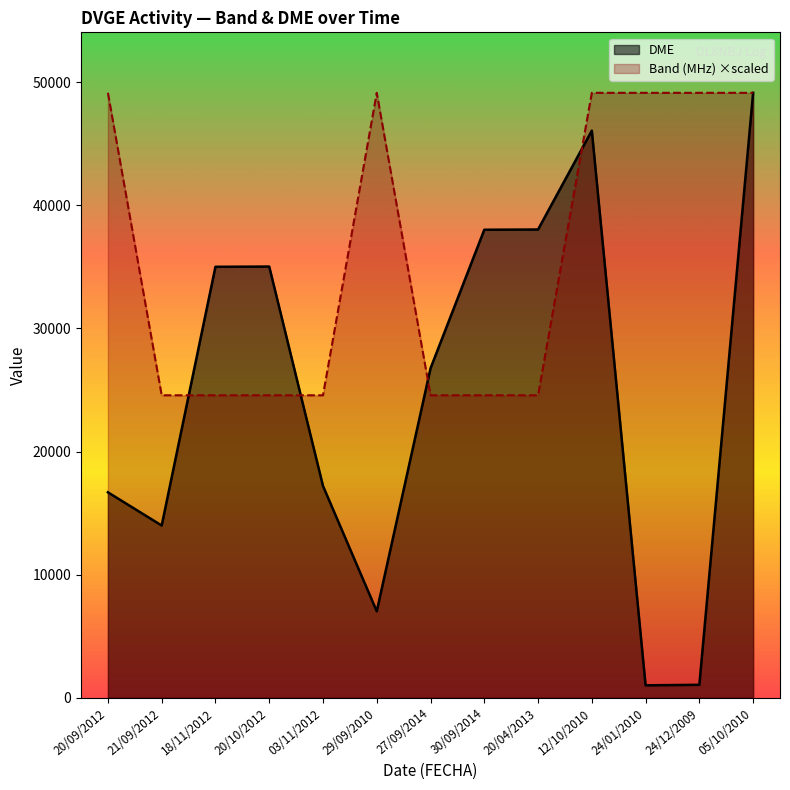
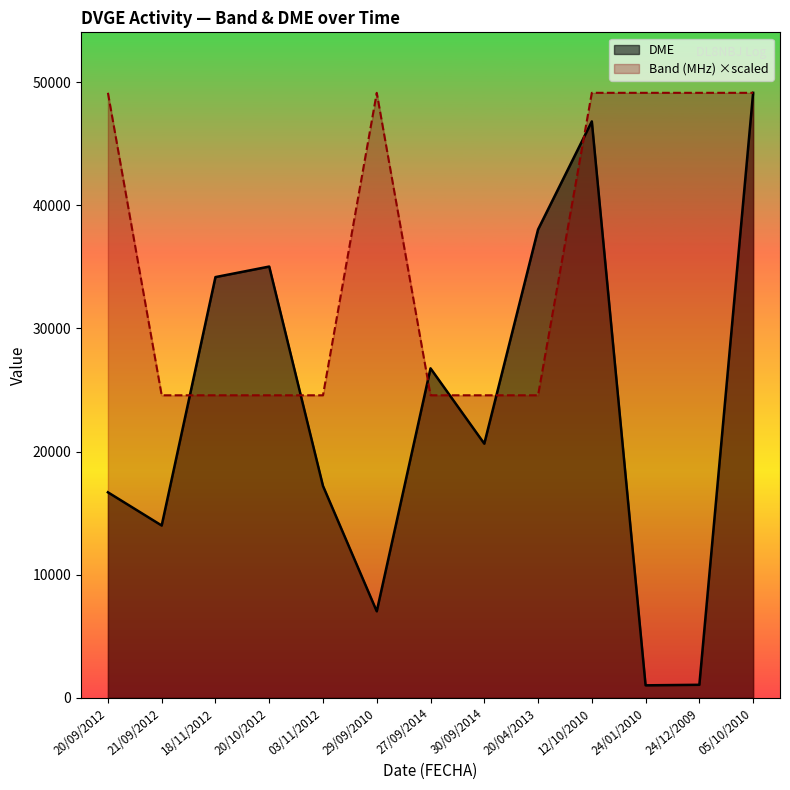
  {
    "DME": {
      "20/09/2012": 16700,
      "21/09/2012": 14000,
-     "18/11/2012": 35000,
+     "18/11/2012": 34200,
      "20/10/2012": 35000,
      "03/11/2012": 17200,
      "29/09/2010": 7000,
      "27/09/2014": 26800,
-     "30/09/2014": 38000,
+     "30/09/2014": 20600,
      "20/04/2013": 38000,
-     "12/10/2010": 46100,
+     "12/10/2010": 46800,
      "24/01/2010": 1000,
      "24/12/2009": 1100
    },
    "Band (MHz) ×scaled": {
      "20/09/2012": 49100,
      "21/09/2012": 24600,
      "18/11/2012": 24600,
      "20/10/2012": 24600,
      "03/11/2012": 24600,
      "29/09/2010": 49100,
      "27/09/2014": 24600,
      "30/09/2014": 24600,
      "20/04/2013": 24600,
      "12/10/2010": 49100,
      "24/01/2010": 49100,
      "24/12/2009": 49100
    }
  }
